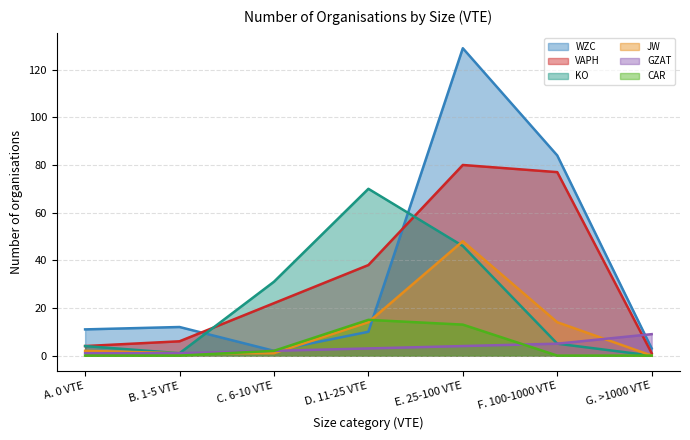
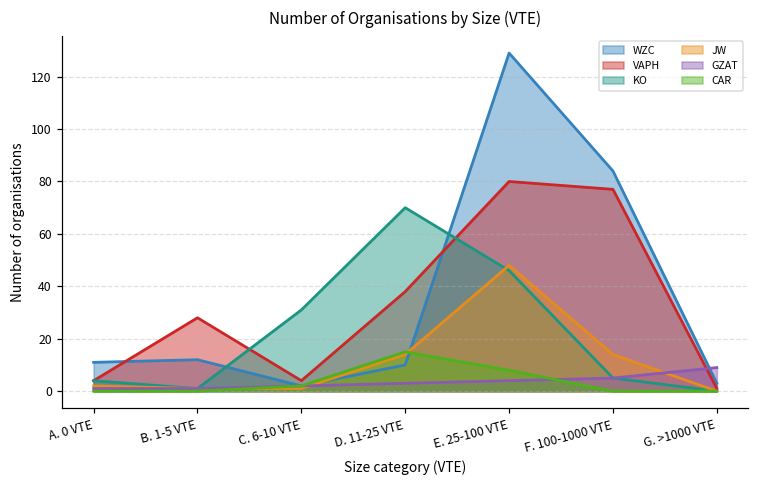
  {
    "VAPH": {
-     "B. 1-5 VTE": 6,
-     "C. 6-10 VTE": 22,
+     "B. 1-5 VTE": 28,
+     "C. 6-10 VTE": 4,
      "D. 11-25 VTE": 38,
      "E. 25-100 VTE": 80,
      "F. 100-1000 VTE": 77
    },
    "JW": {
      "E. 25-100 VTE": 48,
      "F. 100-1000 VTE": 14
    },
    "GZAT": {
      "D. 11-25 VTE": 3,
      "E. 25-100 VTE": 4,
      "G. >1000 VTE": 9
    },
    "CAR": {
-     "E. 25-100 VTE": 13,
+     "E. 25-100 VTE": 8,
      "F. 100-1000 VTE": 0
    }
  }
